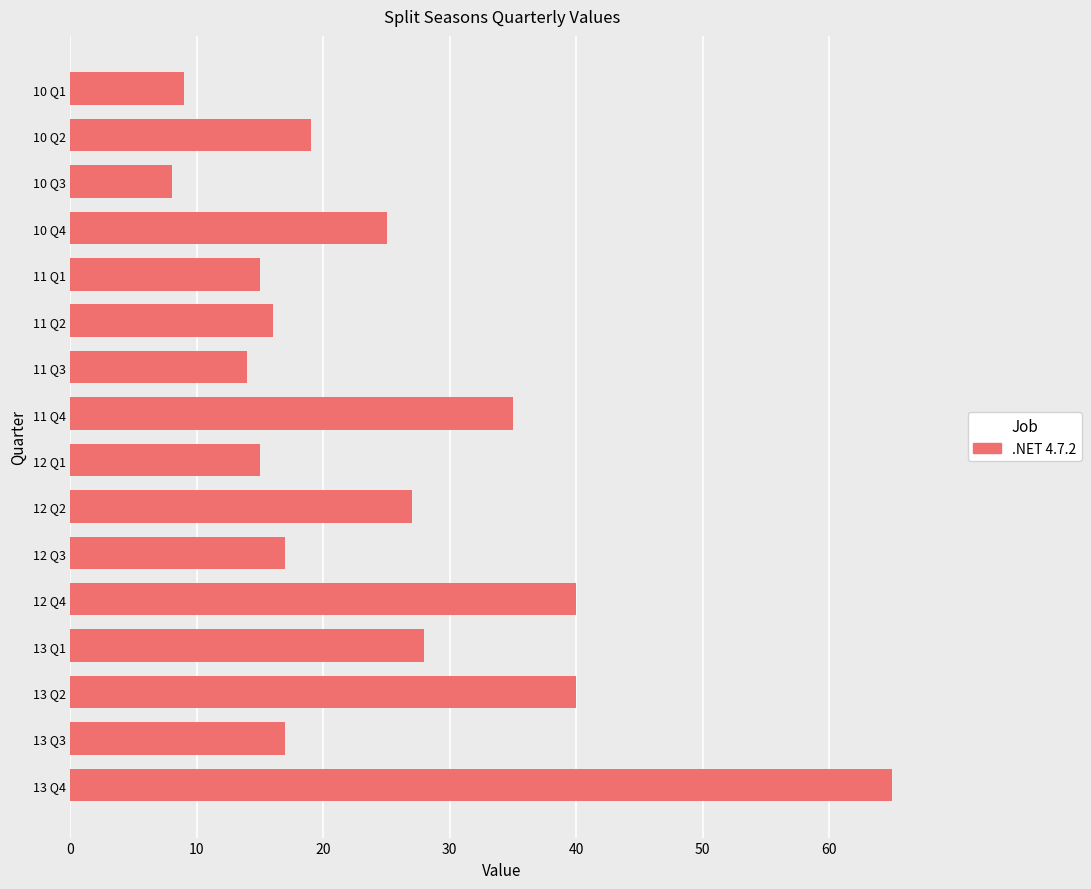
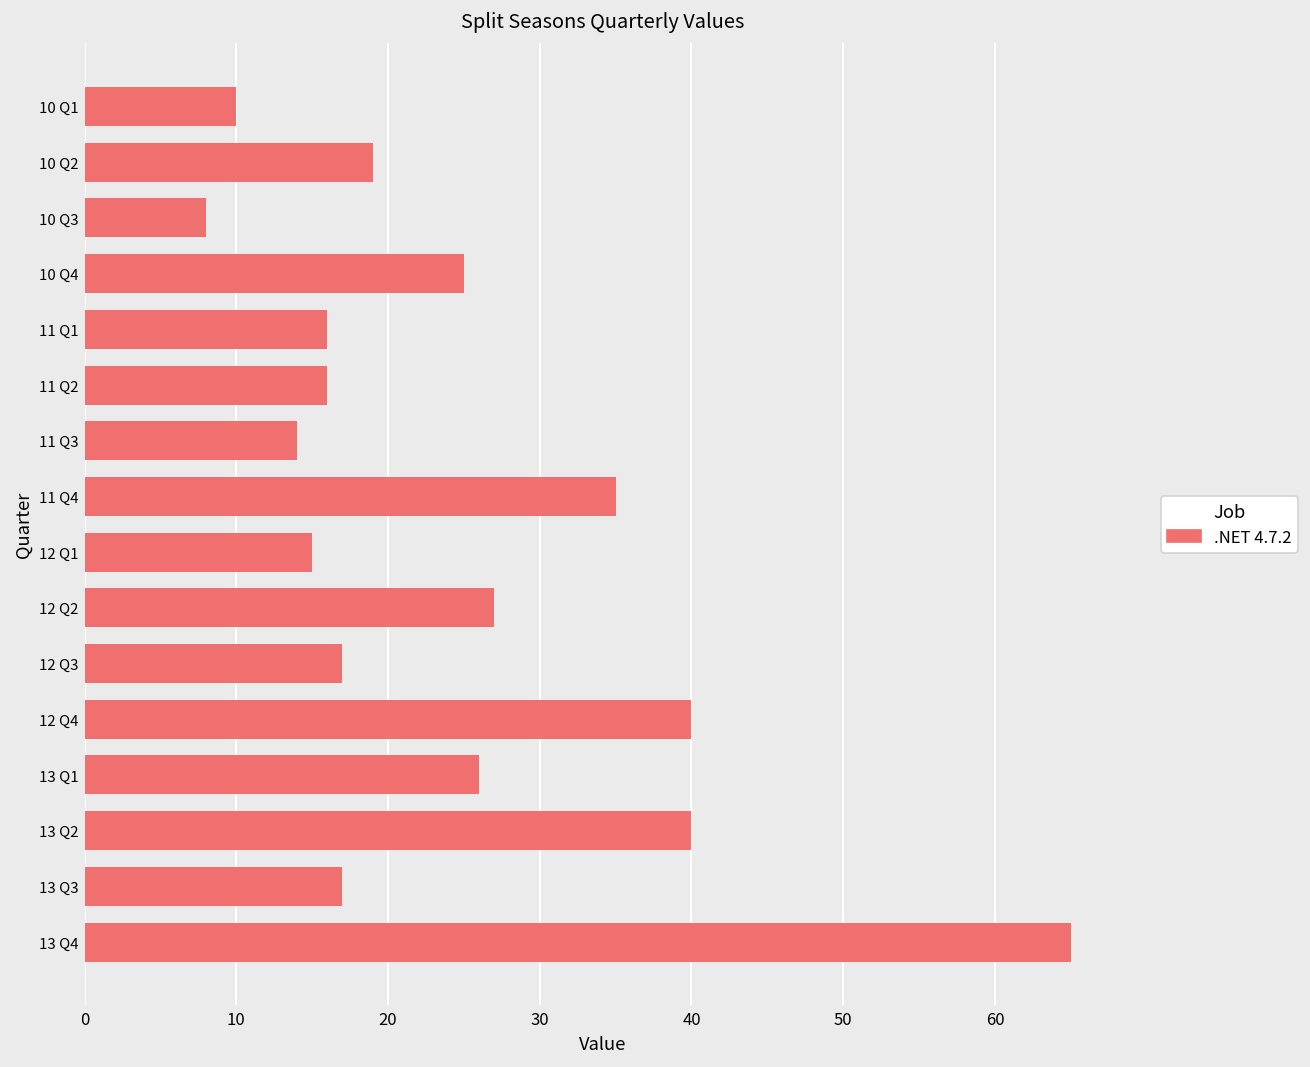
  {
-   "10 Q1": 9,
+   "10 Q1": 10,
    "10 Q2": 19,
    "10 Q3": 8,
    "10 Q4": 25,
-   "11 Q1": 15,
+   "11 Q1": 16,
    "11 Q2": 16,
    "11 Q3": 14,
    "11 Q4": 35,
    "12 Q1": 15,
    "12 Q2": 27,
    "12 Q3": 17,
    "12 Q4": 40,
-   "13 Q1": 28,
+   "13 Q1": 26,
    "13 Q2": 40,
    "13 Q3": 17,
    "13 Q4": 65
  }
